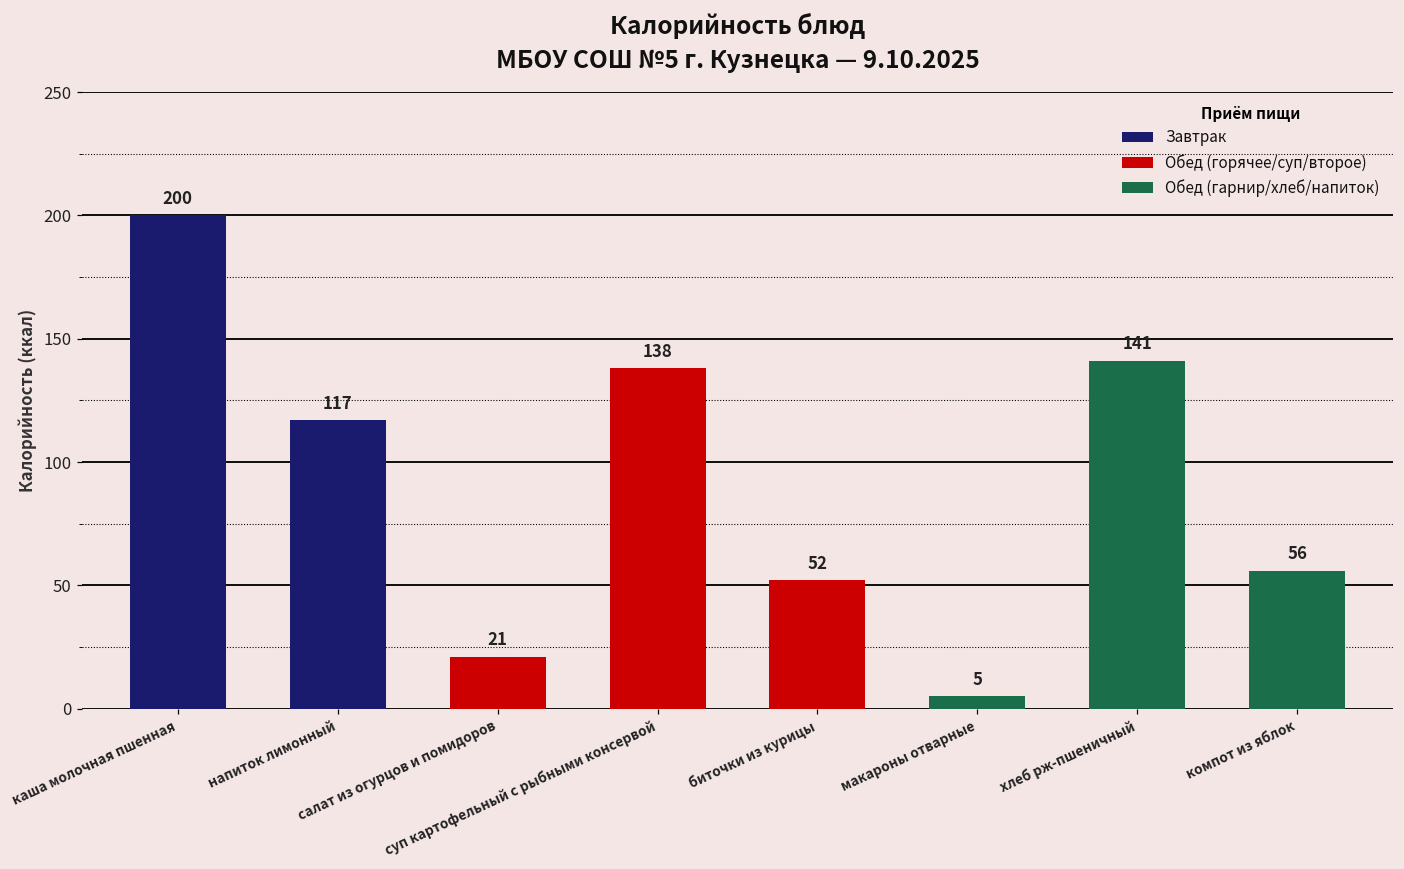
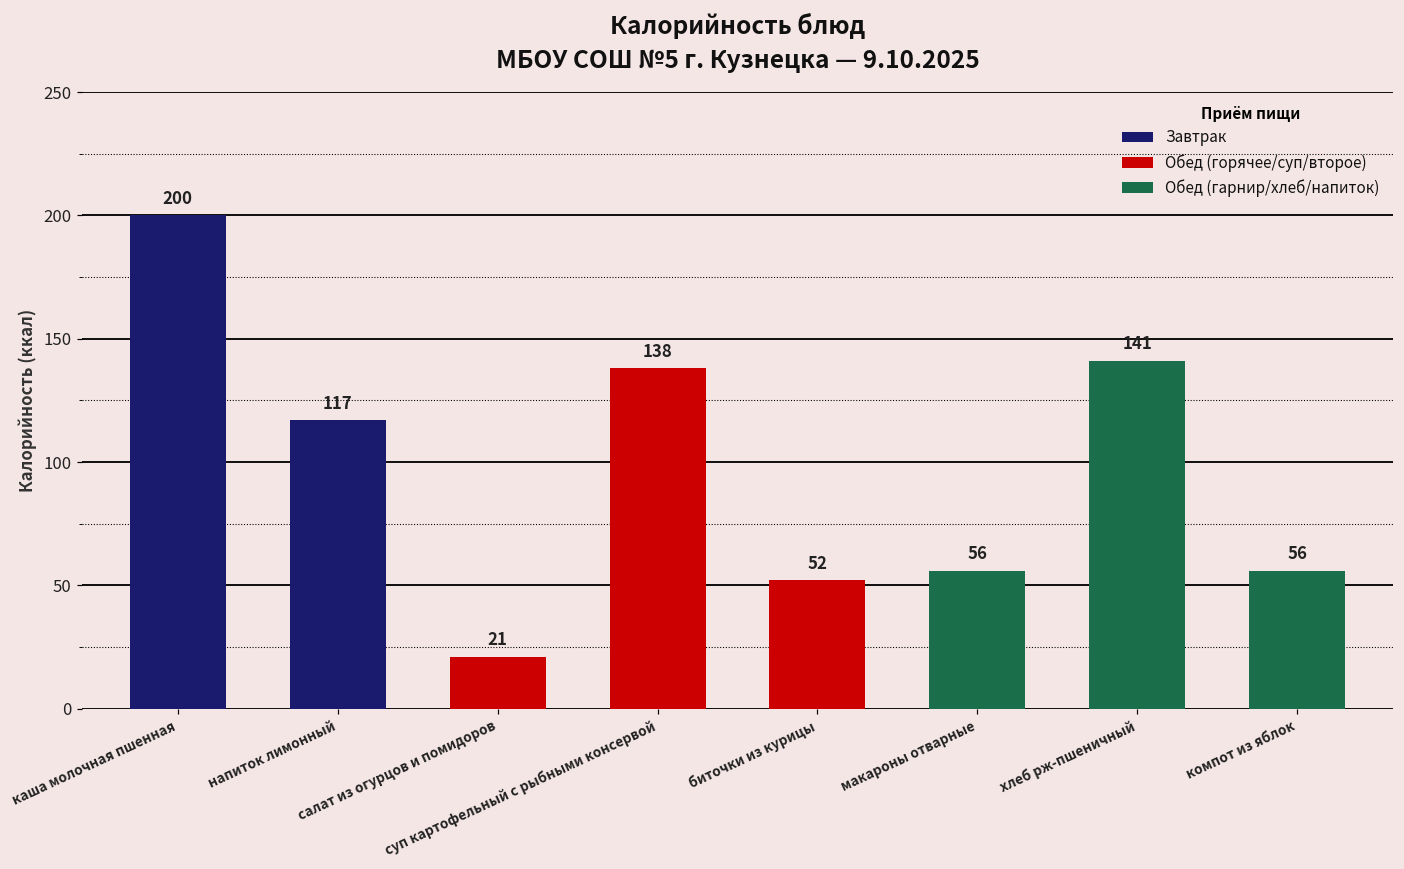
  {
    "каша молочная пшенная": 200,
    "напиток лимонный": 117,
    "салат из огурцов и помидоров": 21,
    "суп картофельный с рыбными консервой": 138,
    "биточки из курицы": 52,
-   "макароны отварные": 5,
+   "макароны отварные": 56,
    "хлеб рж-пшеничный": 141,
    "компот из яблок": 56
  }
